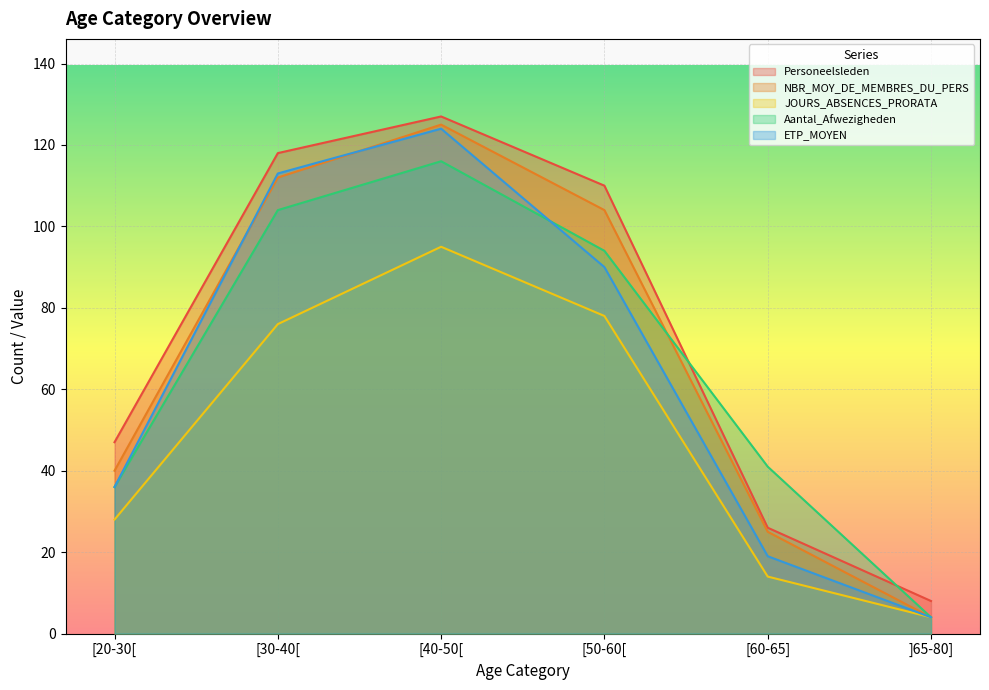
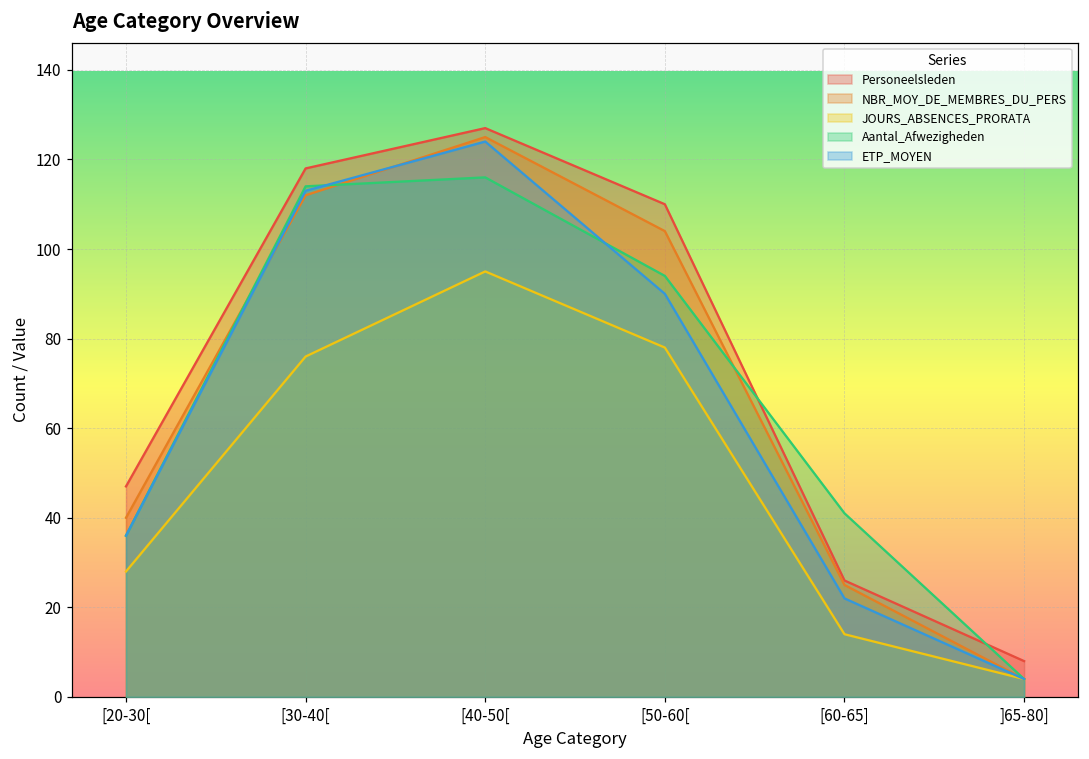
  {
    "Aantal_Afwezigheden": {
-     "[30-40[": 104,
+     "[30-40[": 114,
      "[40-50[": 116,
      "[50-60[": 94,
      "[60-65]": 41
    },
    "ETP_MOYEN": {
      "[30-40[": 113,
      "[40-50[": 124,
      "[50-60[": 90,
-     "[60-65]": 19
+     "[60-65]": 22
    }
  }
